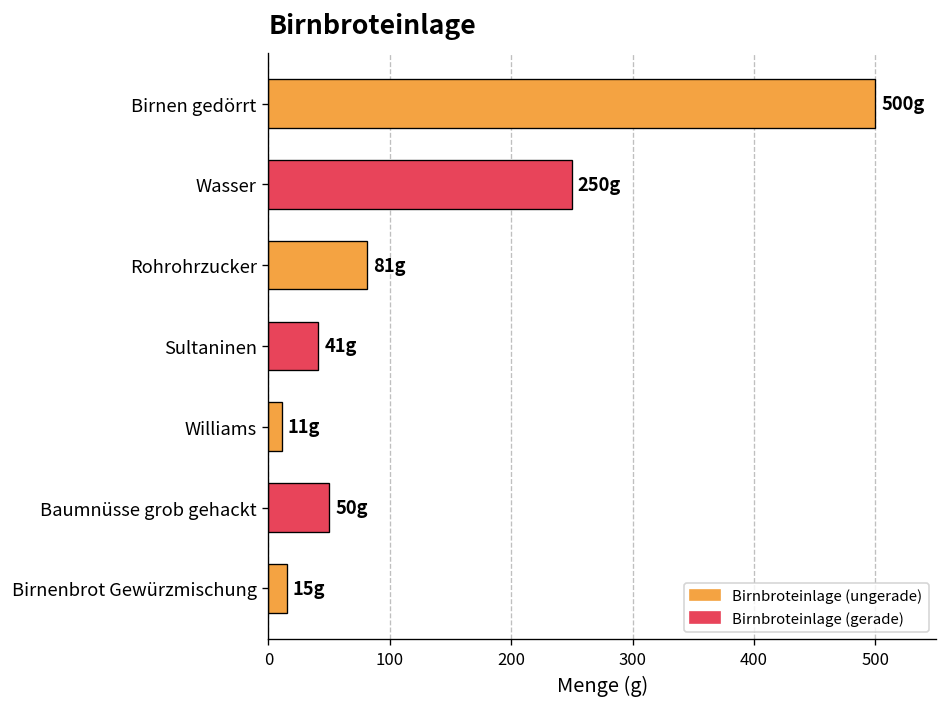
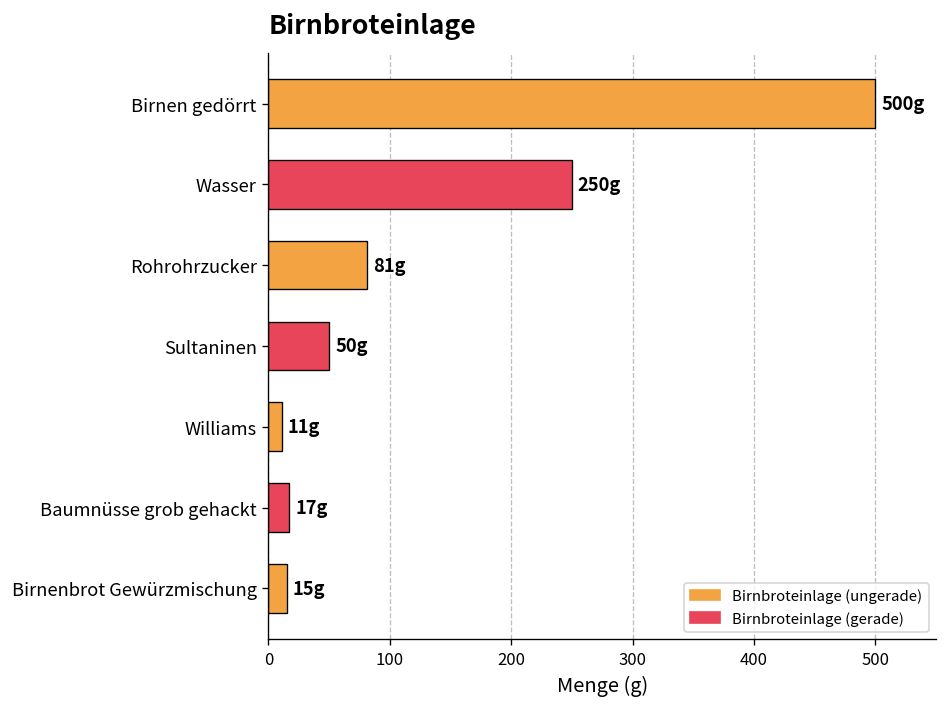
  {
    "Birnen gedörrt": "500g",
    "Wasser": "250g",
    "Rohrohrzucker": "81g",
-   "Sultaninen": "41g",
+   "Sultaninen": "50g",
    "Williams": "11g",
-   "Baumnüsse grob gehackt": "50g",
+   "Baumnüsse grob gehackt": "17g",
    "Birnenbrot Gewürzmischung": "15g"
  }
